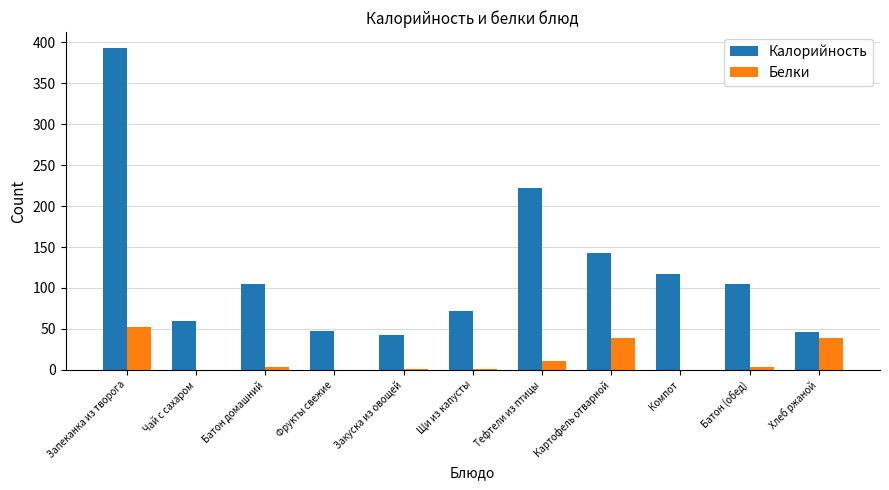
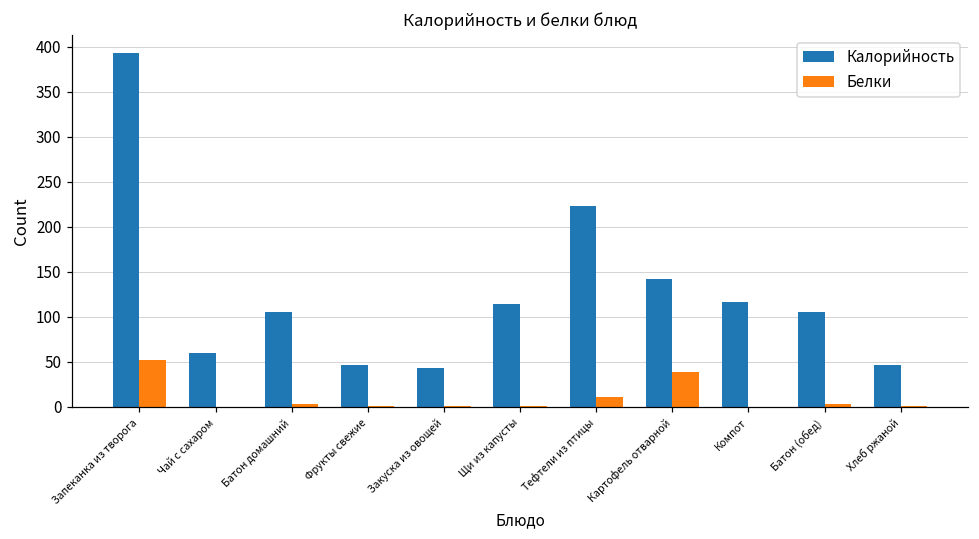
  {
    "Калорийность": {
      "Запеканка из творога": 390,
      "Чай с сахаром": 60,
      "Батон домашний": 100,
      "Фрукты свежие": 50,
      "Закуска из овощей": 40,
-     "Щи из капусты": 70,
+     "Щи из капусты": 110,
      "Тефтели из птицы": 220,
      "Картофель отварной": 140,
      "Компот": 120,
      "Батон (обед)": 100,
      "Хлеб ржаной": 50
    },
    "Белки": {
      "Запеканка из творога": 50,
      "Тефтели из птицы": 10,
      "Картофель отварной": 40,
-     "Хлеб ржаной": 40
+     "Хлеб ржаной": 0
    }
  }
